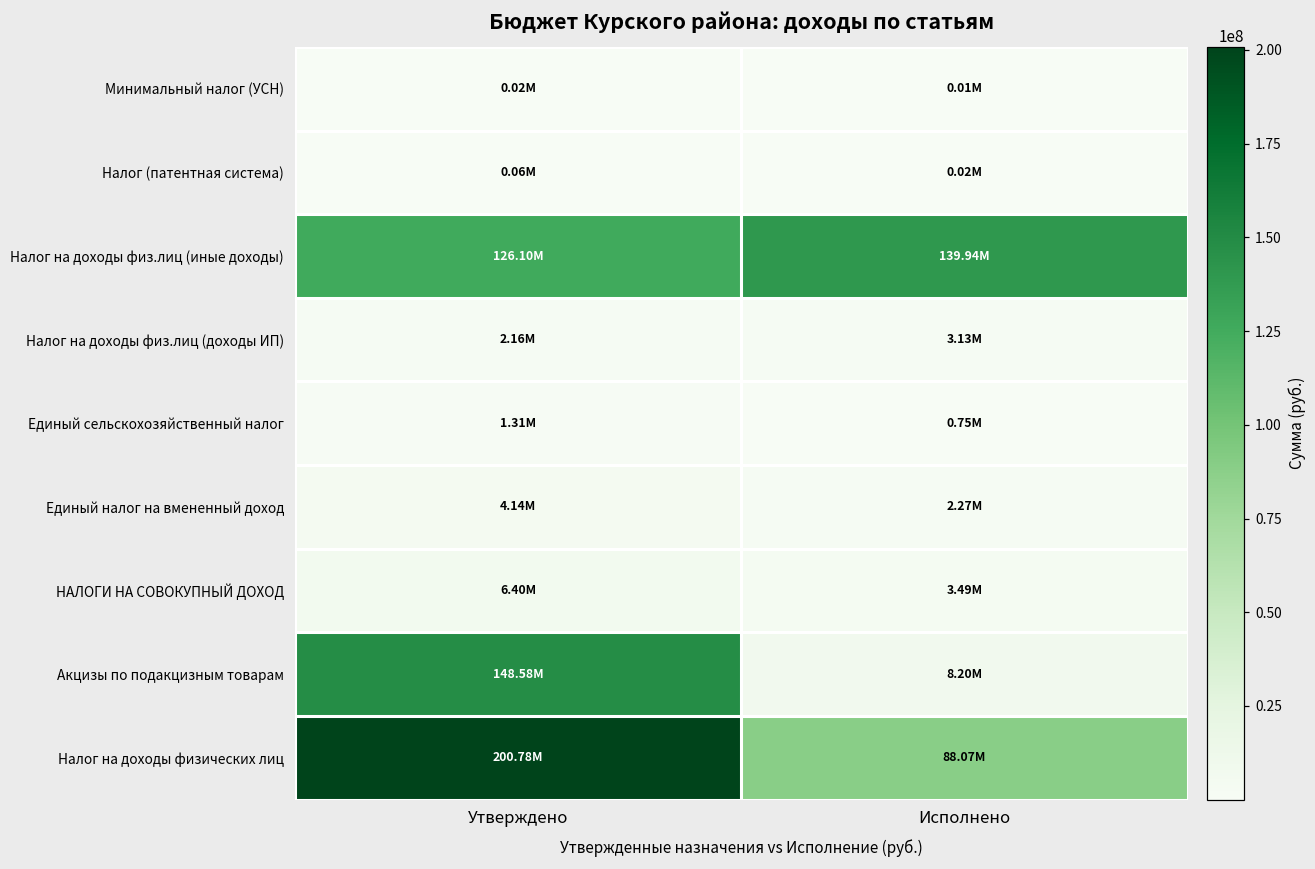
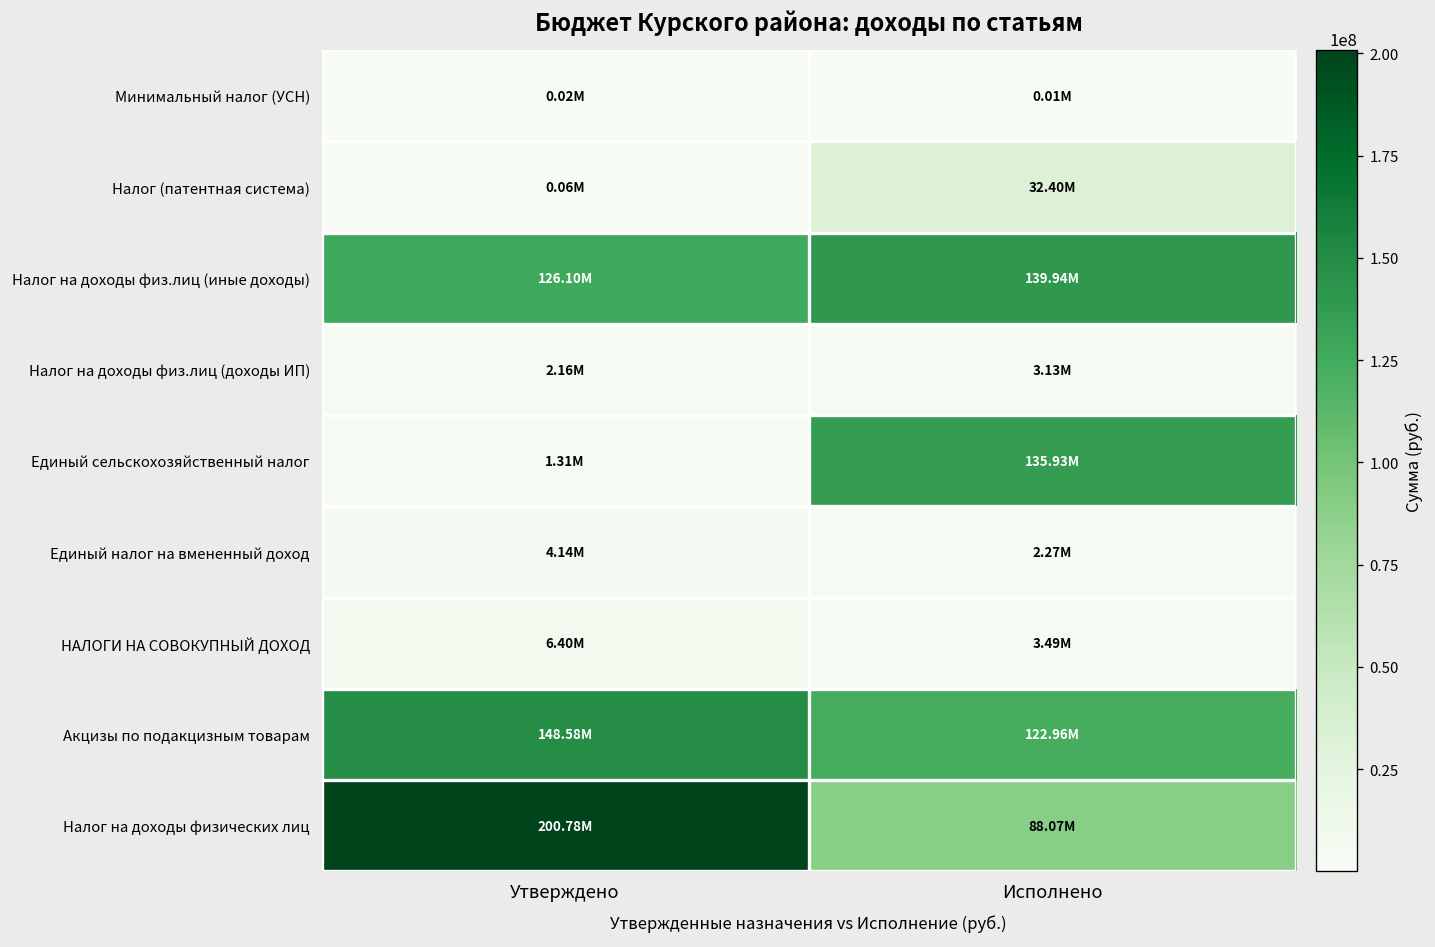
  {
    "Минимальный налог (УСН)": {
      "Утверждено": "0.02M",
      "Исполнено": "0.01M"
    },
    "Налог (патентная система)": {
      "Утверждено": "0.06M",
-     "Исполнено": "0.02M"
+     "Исполнено": "32.40M"
    },
    "Налог на доходы физ.лиц (иные доходы)": {
      "Утверждено": "126.10M",
      "Исполнено": "139.94M"
    },
    "Налог на доходы физ.лиц (доходы ИП)": {
      "Утверждено": "2.16M",
      "Исполнено": "3.13M"
    },
    "Единый сельскохозяйственный налог": {
      "Утверждено": "1.31M",
-     "Исполнено": "0.75M"
+     "Исполнено": "135.93M"
    },
    "Единый налог на вмененный доход": {
      "Утверждено": "4.14M",
      "Исполнено": "2.27M"
    },
    "НАЛОГИ НА СОВОКУПНЫЙ ДОХОД": {
      "Утверждено": "6.40M",
      "Исполнено": "3.49M"
    },
    "Акцизы по подакцизным товарам": {
      "Утверждено": "148.58M",
-     "Исполнено": "8.20M"
+     "Исполнено": "122.96M"
    },
    "Налог на доходы физических лиц": {
      "Утверждено": "200.78M",
      "Исполнено": "88.07M"
    }
  }
